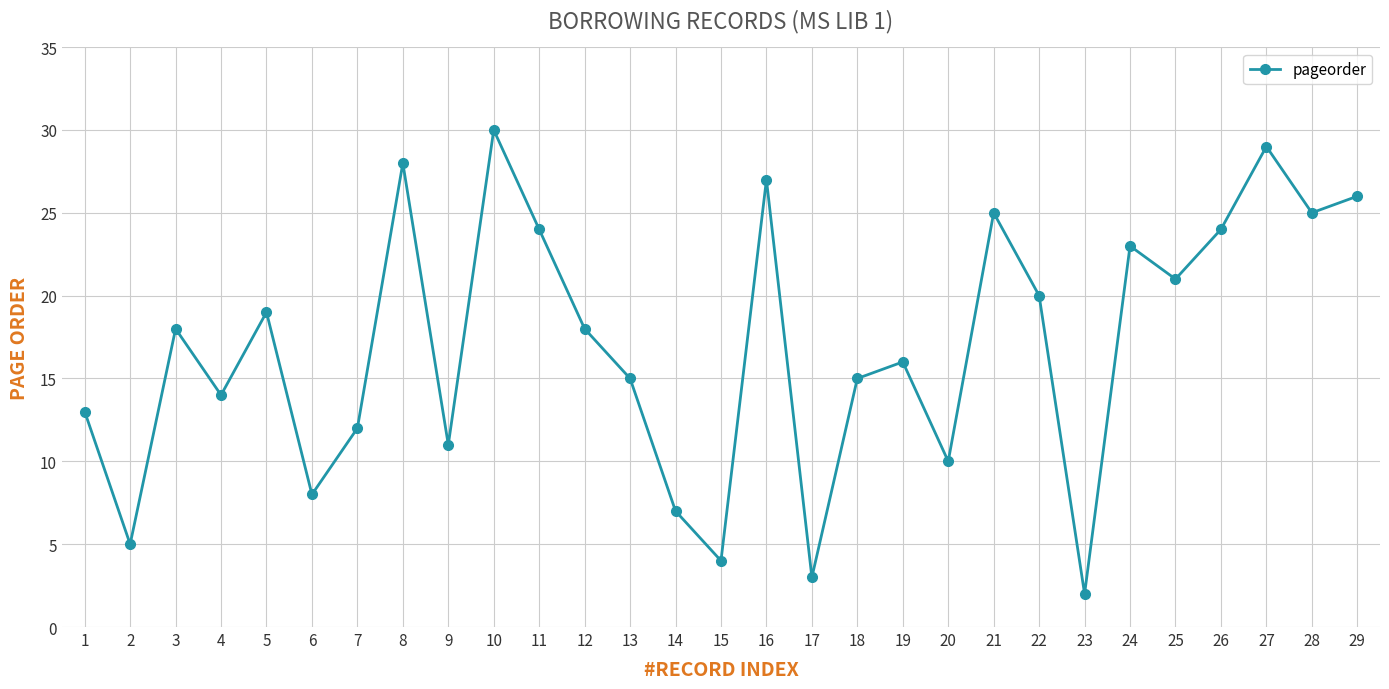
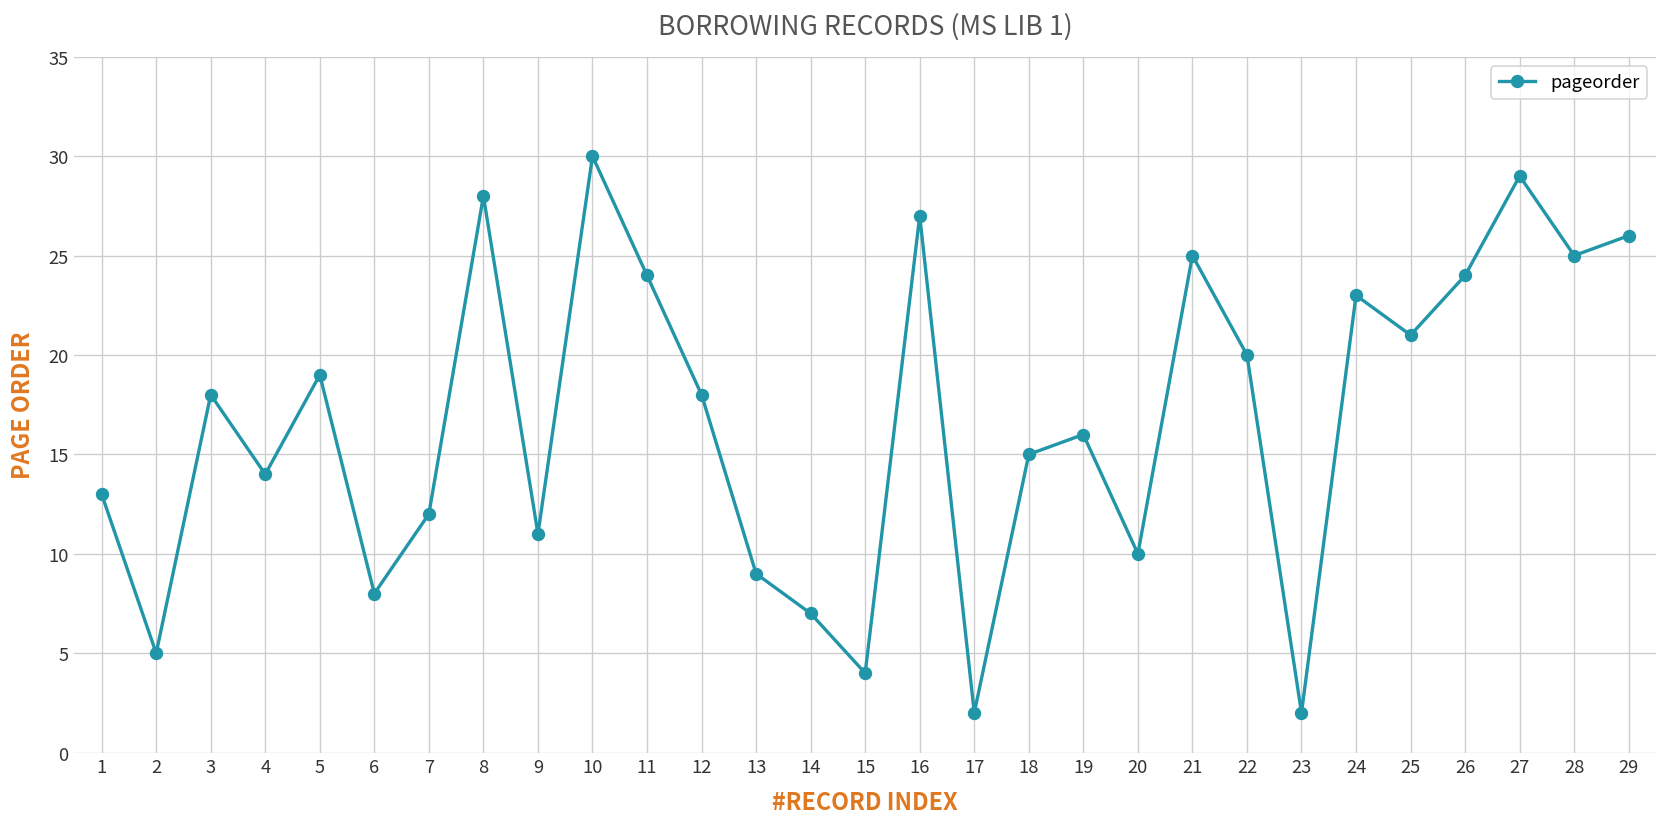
  {
    "1": 13,
    "2": 5,
    "3": 18,
    "4": 14,
    "5": 19,
    "6": 8,
    "7": 12,
    "8": 28,
    "9": 11,
    "10": 30,
    "11": 24,
    "12": 18,
-   "13": 15,
+   "13": 9,
    "14": 7,
    "15": 4,
    "16": 27,
-   "17": 3,
+   "17": 2,
    "18": 15,
    "19": 16,
    "20": 10,
    "21": 25,
    "22": 20,
    "23": 2,
    "24": 23,
    "25": 21,
    "26": 24,
    "27": 29,
    "28": 25,
    "29": 26
  }
